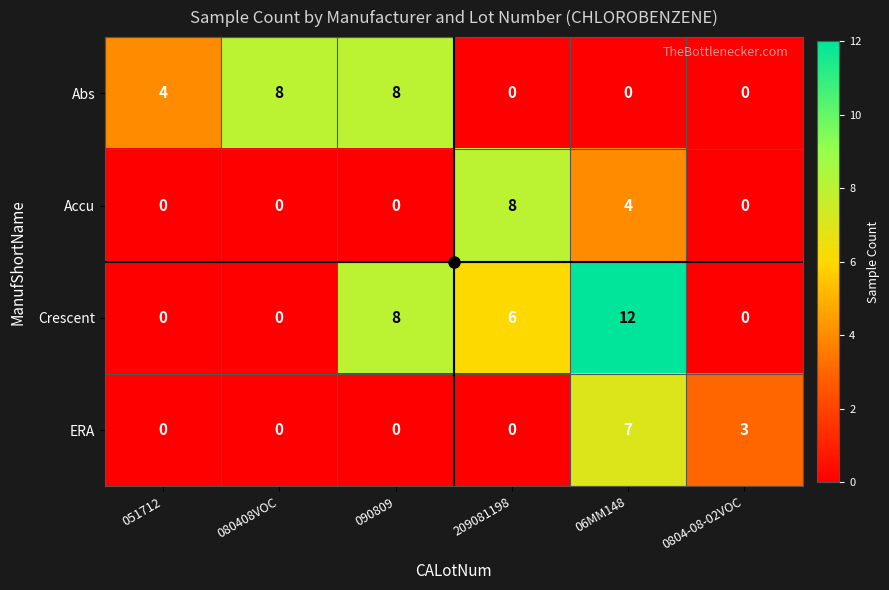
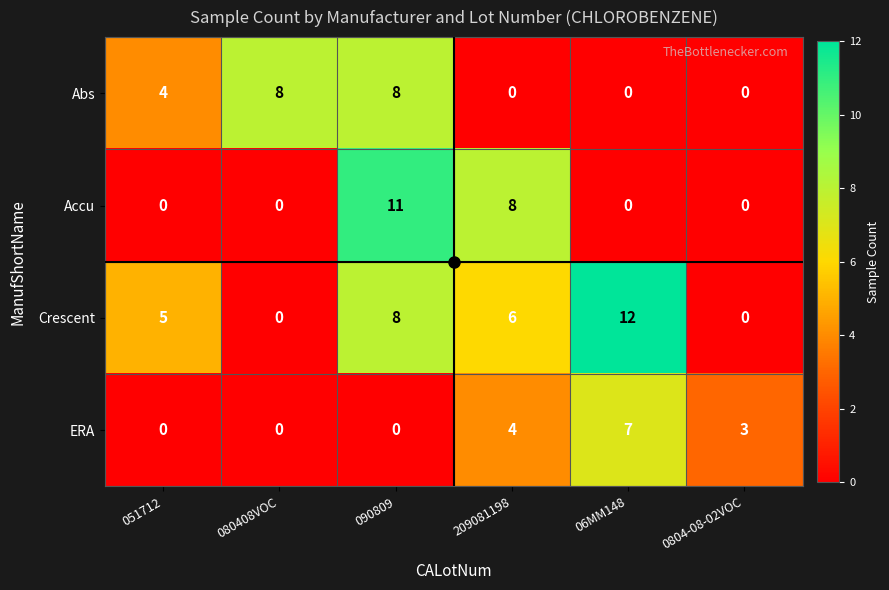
  {
    "Abs": {
      "051712": 4,
      "080408VOC": 8,
      "090809": 8,
      "209081198": 0,
      "06MM148": 0
    },
    "Accu": {
      "051712": 0,
      "080408VOC": 0,
-     "090809": 0,
+     "090809": 11,
      "209081198": 8,
-     "06MM148": 4,
+     "06MM148": 0,
      "0804-08-02VOC": 0
    },
    "Crescent": {
-     "051712": 0,
+     "051712": 5,
      "080408VOC": 0,
      "090809": 8,
      "209081198": 6,
      "06MM148": 12,
      "0804-08-02VOC": 0
    },
    "ERA": {
      "051712": 0,
      "080408VOC": 0,
      "090809": 0,
-     "209081198": 0,
+     "209081198": 4,
      "06MM148": 7,
      "0804-08-02VOC": 3
    }
  }
